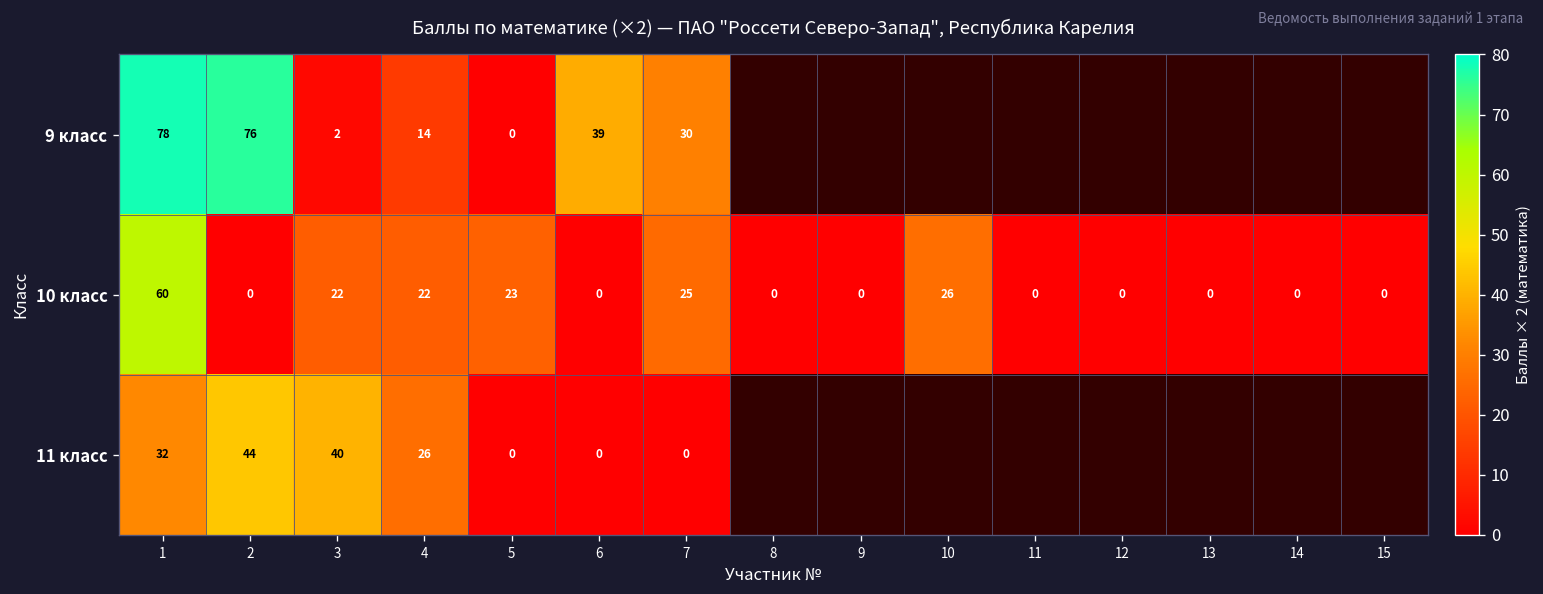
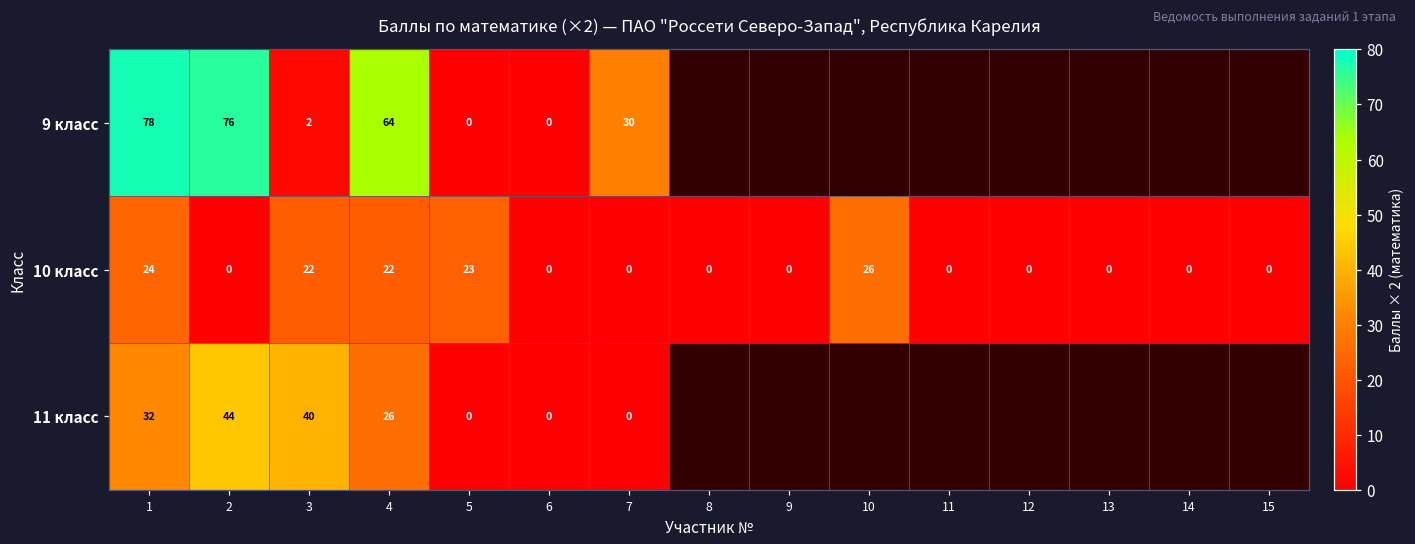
  {
    "9 класс": {
      "1": 78,
      "2": 76,
      "3": 2,
-     "4": 14,
+     "4": 64,
      "5": 0,
-     "6": 39,
+     "6": 0,
      "7": 30
    },
    "10 класс": {
-     "1": 60,
+     "1": 24,
      "2": 0,
      "3": 22,
      "4": 22,
      "5": 23,
      "6": 0,
-     "7": 25,
+     "7": 0,
      "8": 0,
      "9": 0,
      "10": 26,
      "11": 0,
      "12": 0,
      "13": 0,
      "14": 0,
      "15": 0
    },
    "11 класс": {
      "1": 32,
      "2": 44,
      "3": 40,
      "4": 26,
      "5": 0,
      "6": 0,
      "7": 0
    }
  }
